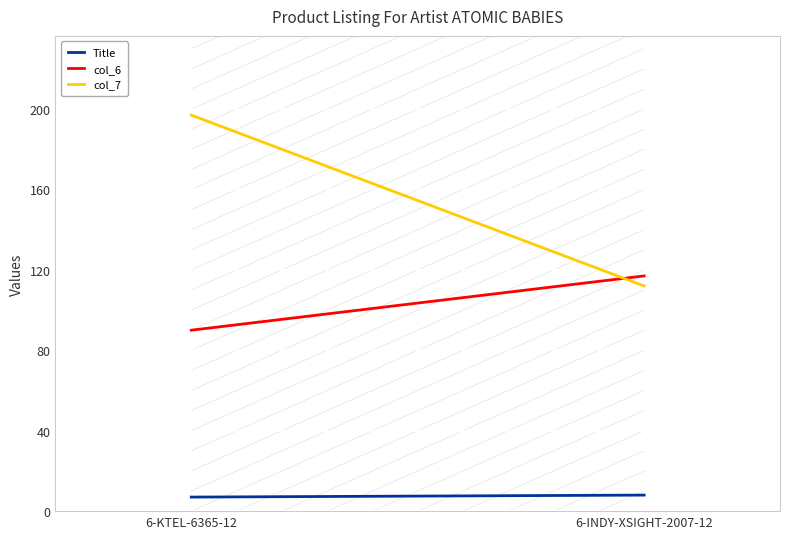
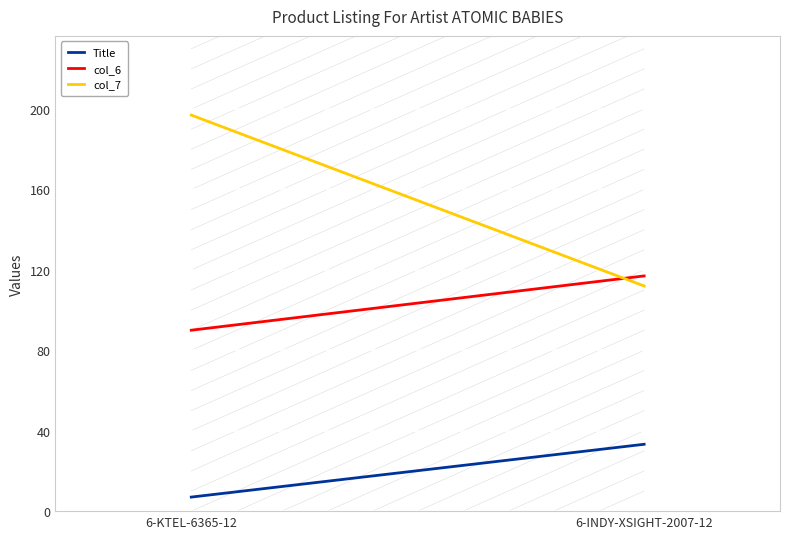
  {
    "Title": {
      "6-KTEL-6365-12": 7,
-     "6-INDY-XSIGHT-2007-12": 8
+     "6-INDY-XSIGHT-2007-12": 33
    },
    "col_6": {
      "6-INDY-XSIGHT-2007-12": 117
    },
    "col_7": {
      "6-KTEL-6365-12": 197,
      "6-INDY-XSIGHT-2007-12": 112
    }
  }
